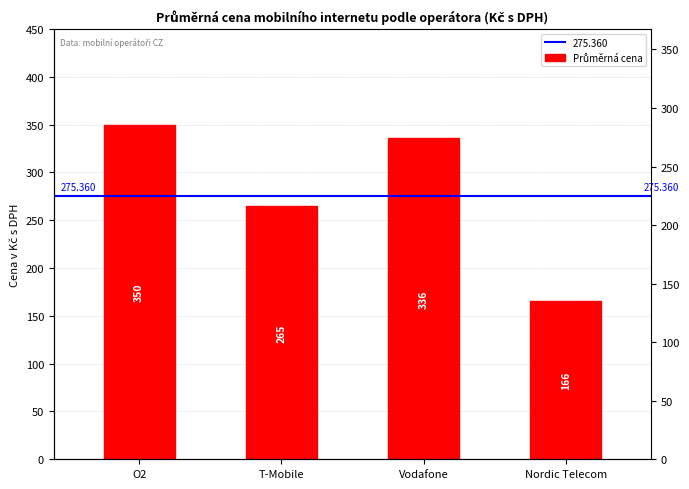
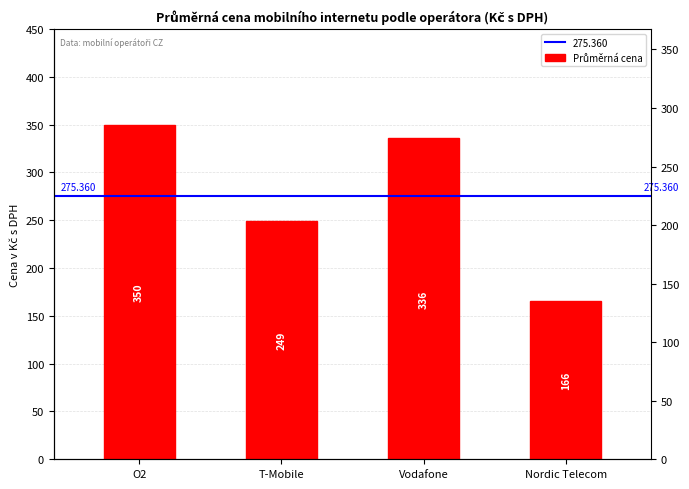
  {
    "O2": 350,
-   "T-Mobile": 265,
+   "T-Mobile": 249,
    "Vodafone": 336,
    "Nordic Telecom": 166
  }
